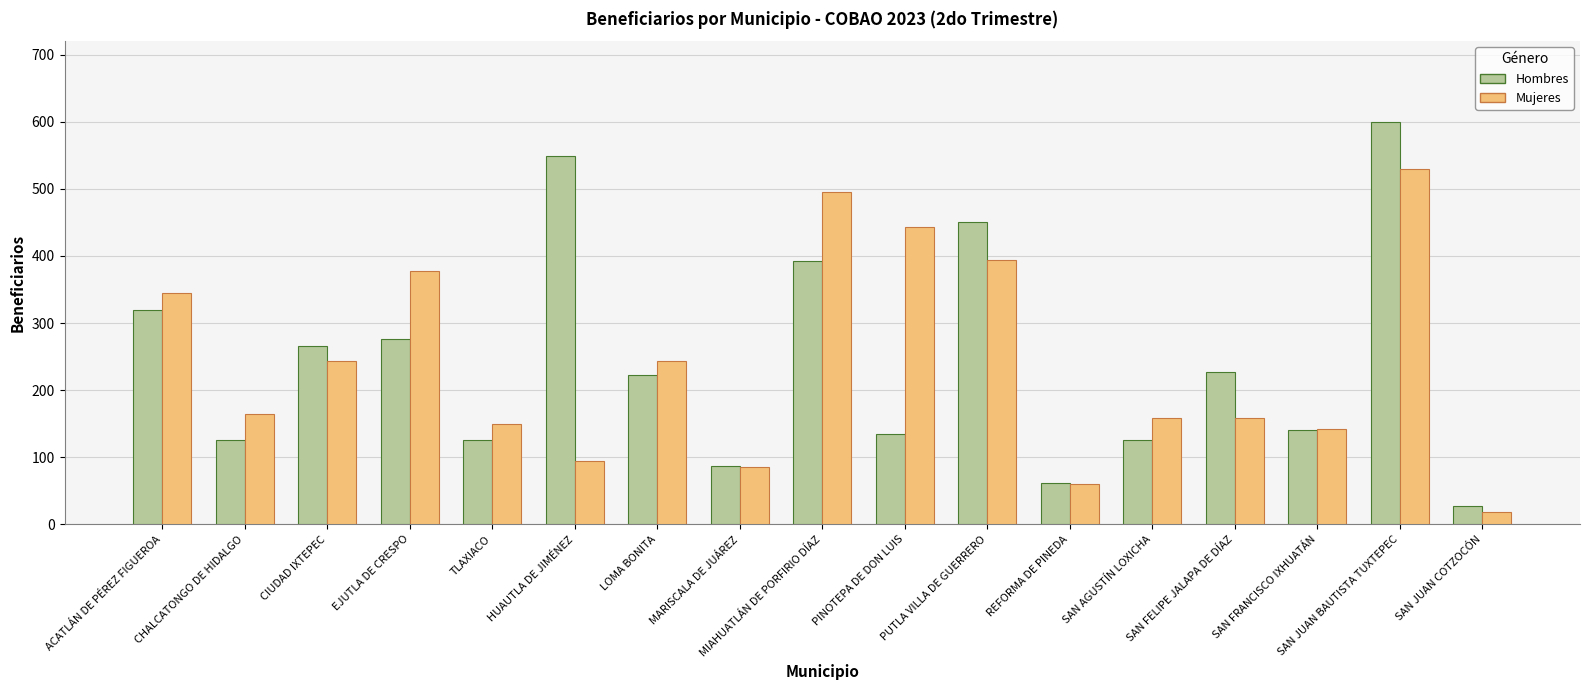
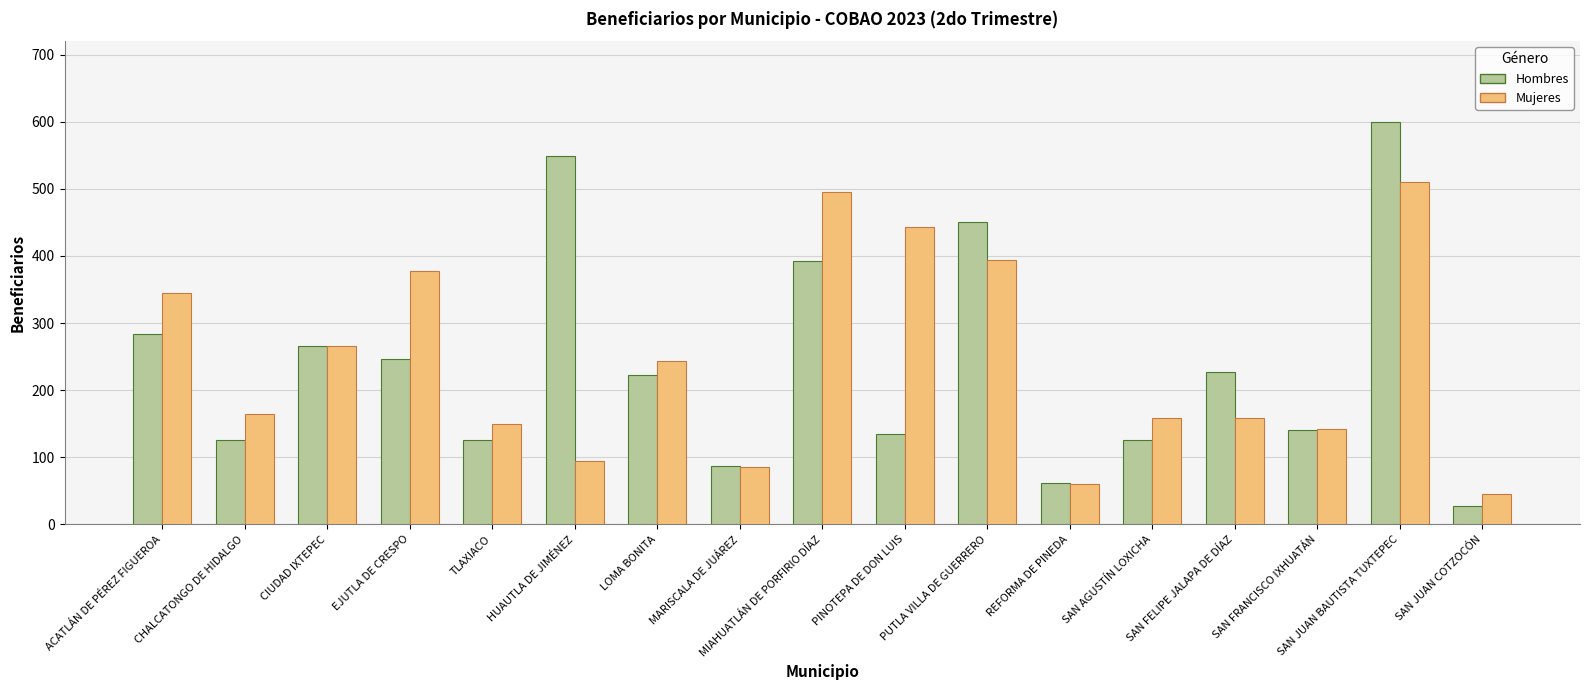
  {
    "Hombres": {
-     "ACATLÁN DE PÉREZ FIGUEROA": 320,
+     "ACATLÁN DE PÉREZ FIGUEROA": 280,
      "CHALCATONGO DE HIDALGO": 130,
      "CIUDAD IXTEPEC": 270,
-     "EJUTLA DE CRESPO": 280,
+     "EJUTLA DE CRESPO": 250,
      "TLAXIACO": 130,
      "HUAUTLA DE JIMÉNEZ": 550,
      "LOMA BONITA": 220,
      "MARISCALA DE JUÁREZ": 90,
      "MIAHUATLÁN DE PORFIRIO DÍAZ": 390,
      "PINOTEPA DE DON LUIS": 130,
      "PUTLA VILLA DE GUERRERO": 450,
      "REFORMA DE PINEDA": 60,
      "SAN AGUSTÍN LOXICHA": 130,
      "SAN FELIPE JALAPA DE DÍAZ": 230,
      "SAN FRANCISCO IXHUATÁN": 140,
      "SAN JUAN BAUTISTA TUXTEPEC": 600,
      "SAN JUAN COTZOCÓN": 30
    },
    "Mujeres": {
      "ACATLÁN DE PÉREZ FIGUEROA": 340,
      "CHALCATONGO DE HIDALGO": 170,
-     "CIUDAD IXTEPEC": 240,
+     "CIUDAD IXTEPEC": 270,
      "EJUTLA DE CRESPO": 380,
      "TLAXIACO": 150,
      "HUAUTLA DE JIMÉNEZ": 90,
      "LOMA BONITA": 240,
      "MARISCALA DE JUÁREZ": 90,
      "MIAHUATLÁN DE PORFIRIO DÍAZ": 500,
      "PINOTEPA DE DON LUIS": 440,
      "PUTLA VILLA DE GUERRERO": 390,
      "REFORMA DE PINEDA": 60,
      "SAN AGUSTÍN LOXICHA": 160,
      "SAN FELIPE JALAPA DE DÍAZ": 160,
      "SAN FRANCISCO IXHUATÁN": 140,
-     "SAN JUAN BAUTISTA TUXTEPEC": 530,
-     "SAN JUAN COTZOCÓN": 20
+     "SAN JUAN BAUTISTA TUXTEPEC": 510,
+     "SAN JUAN COTZOCÓN": 50
    }
  }
